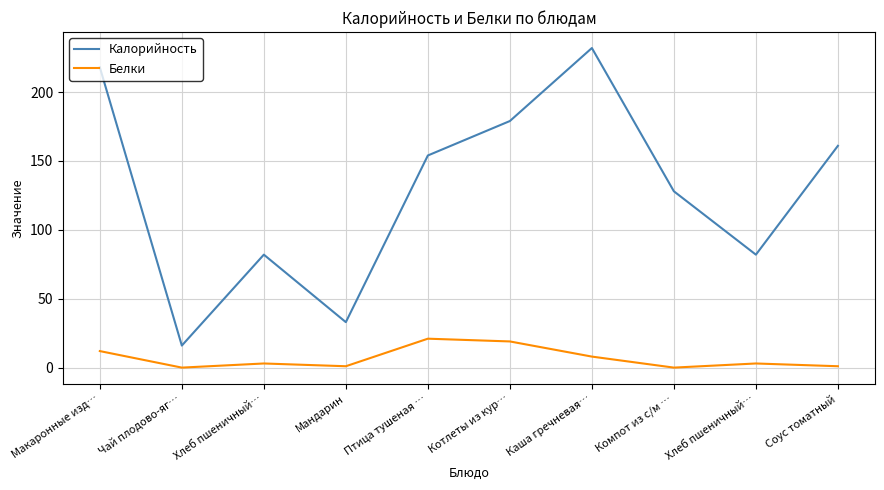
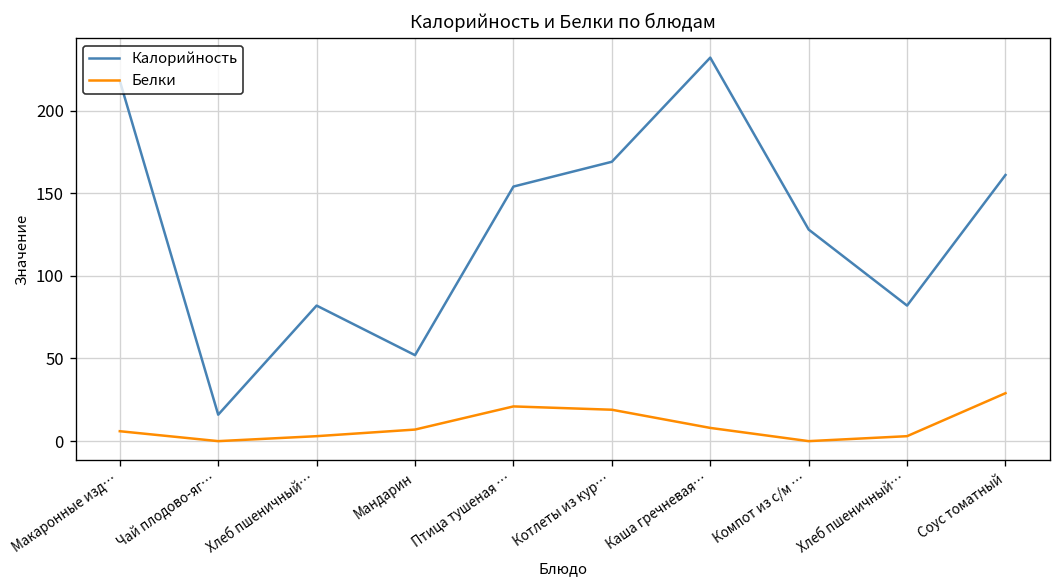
  {
    "Калорийность": {
      "Чай плодово-яг…": 16,
-     "Мандарин": 33,
+     "Мандарин": 52,
      "Птица тушеная …": 154,
-     "Котлеты из кур…": 179,
+     "Котлеты из кур…": 169,
      "Каша гречневая…": 232,
      "Компот из с/м …": 128,
      "Соус томатный": 161
    },
    "Белки": {
-     "Макаронные изд…": 12,
+     "Макаронные изд…": 6,
      "Чай плодово-яг…": 0,
-     "Мандарин": 1,
+     "Мандарин": 7,
      "Птица тушеная …": 21,
      "Котлеты из кур…": 19,
      "Каша гречневая…": 8,
      "Компот из с/м …": 0,
-     "Соус томатный": 1
+     "Соус томатный": 29
    }
  }
